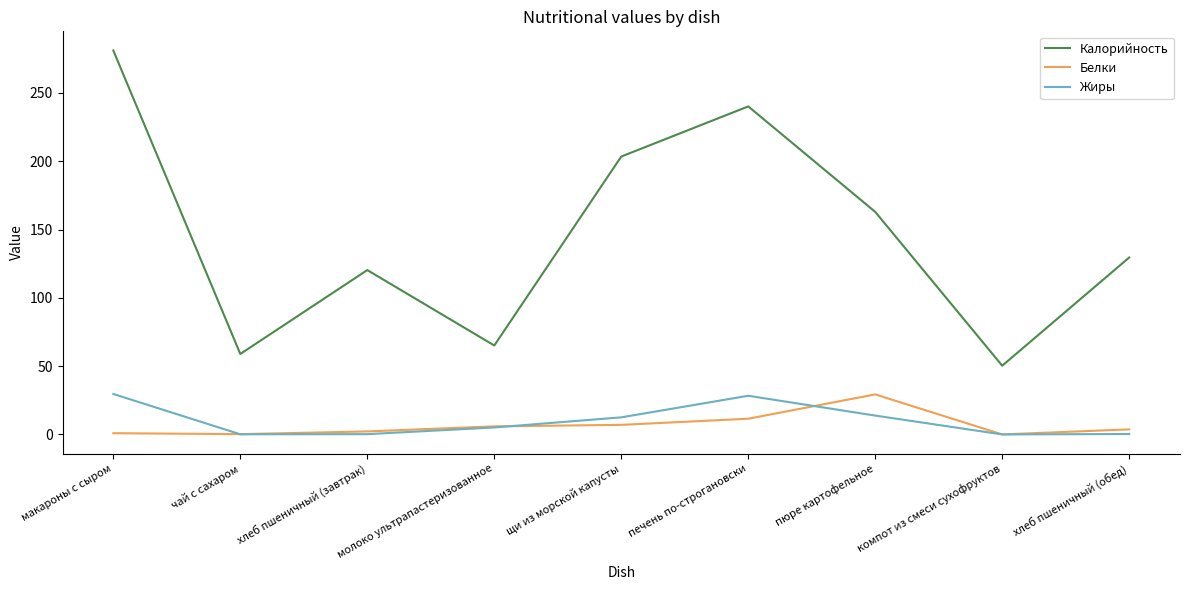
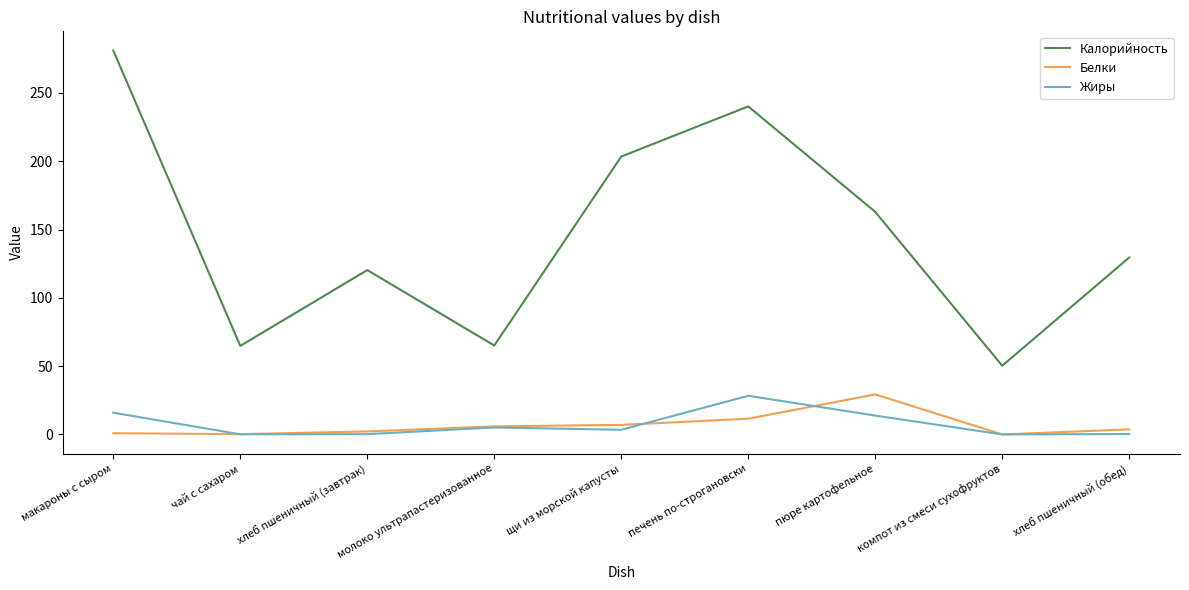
  {
    "Калорийность": {
      "макароны с сыром": 281,
-     "чай с сахаром": 59,
+     "чай с сахаром": 65,
      "хлеб пшеничный (завтрак)": 120,
      "молоко ультрапастеризованное": 65,
      "щи из морской капусты": 203,
      "печень по-строгановски": 240,
      "пюре картофельное": 163,
      "компот из смеси сухофруктов": 50,
      "хлеб пшеничный (обед)": 130
    },
    "Белки": {
      "макароны с сыром": 1,
      "хлеб пшеничный (завтрак)": 2,
      "щи из морской капусты": 7,
      "печень по-строгановски": 12,
      "пюре картофельное": 29,
      "хлеб пшеничный (обед)": 4
    },
    "Жиры": {
-     "макароны с сыром": 30,
+     "макароны с сыром": 16,
      "хлеб пшеничный (завтрак)": 0,
-     "щи из морской капусты": 13,
+     "щи из морской капусты": 3,
      "печень по-строгановски": 28,
      "пюре картофельное": 14,
      "хлеб пшеничный (обед)": 0
    }
  }
